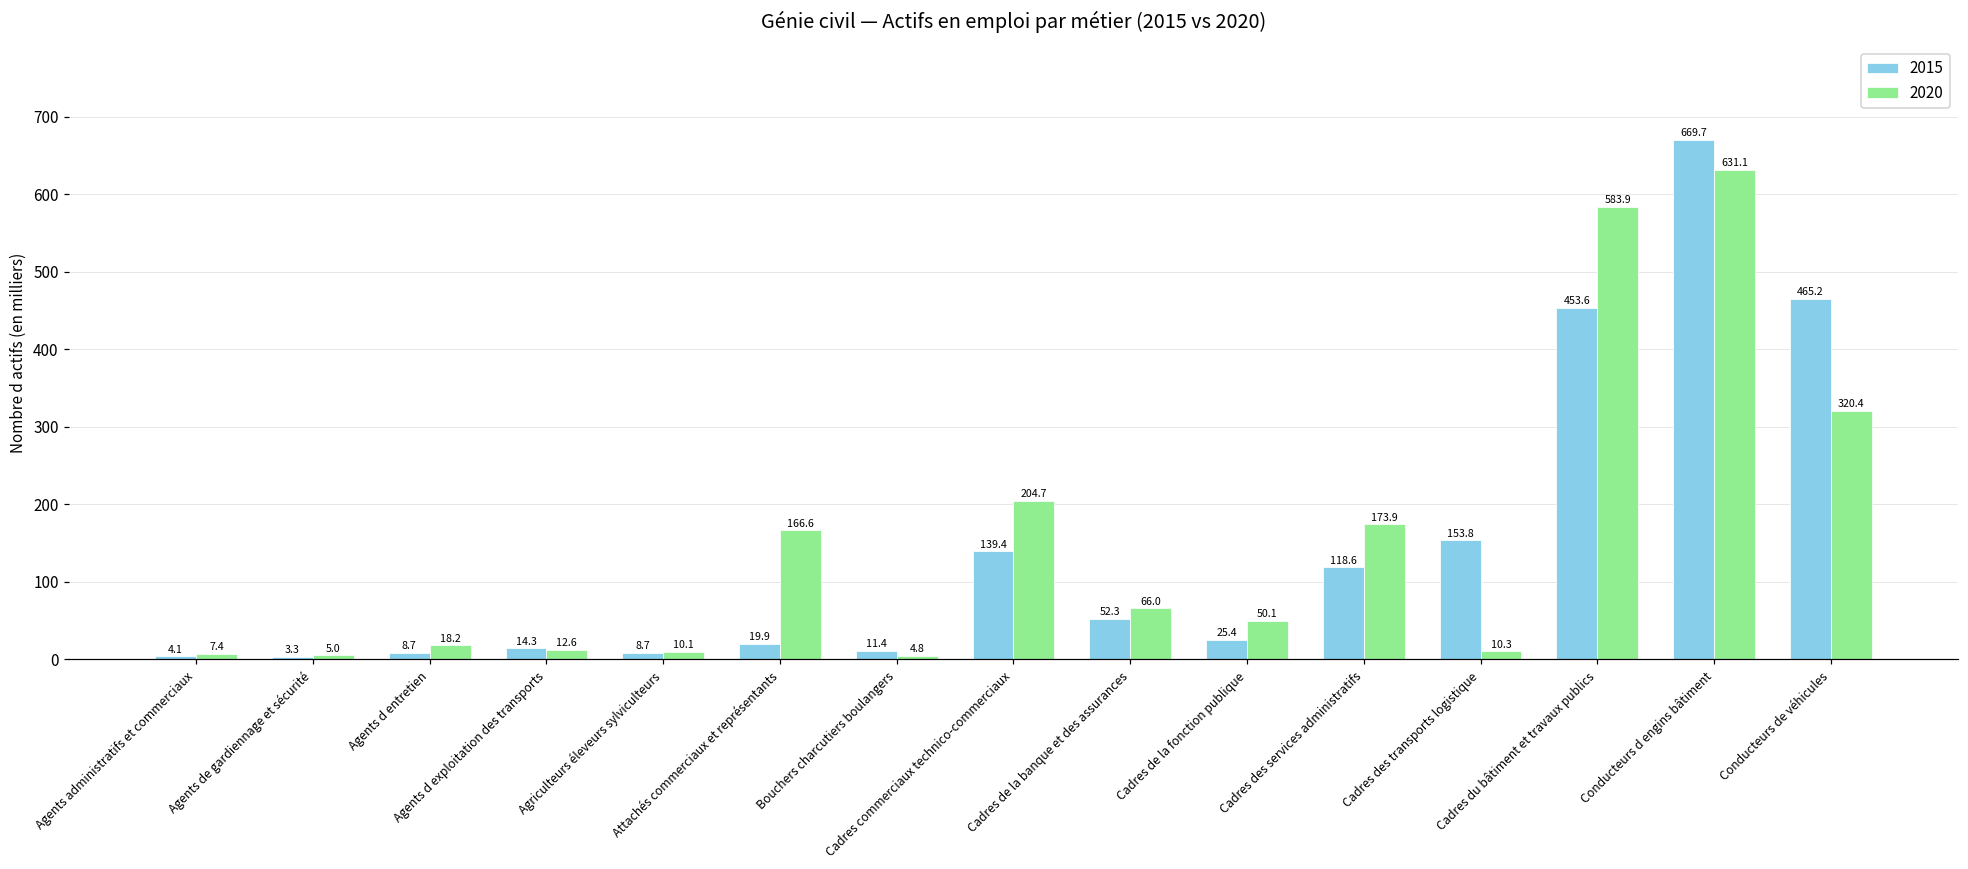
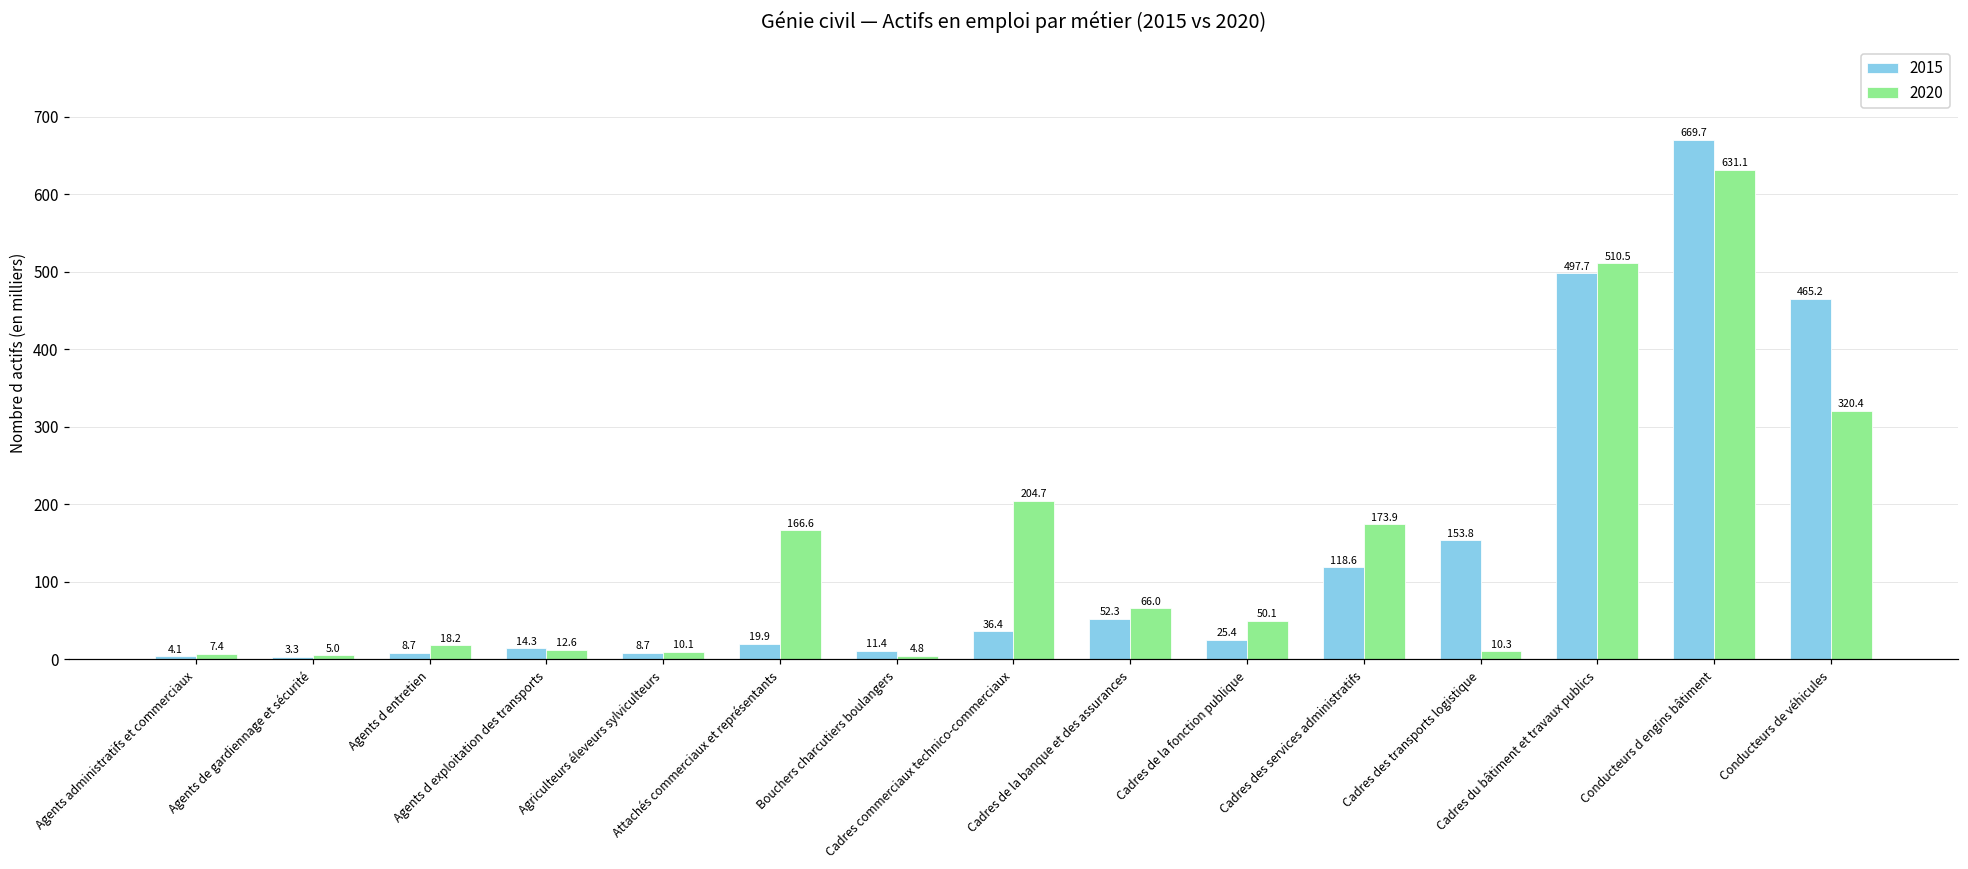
  {
    "2015": {
      "Agents administratifs et commerciaux": 4.1,
      "Agents de gardiennage et sécurité": 3.3,
      "Agents d entretien": 8.7,
      "Agents d exploitation des transports": 14.3,
      "Agriculteurs éleveurs sylviculteurs": 8.7,
      "Attachés commerciaux et représentants": 19.9,
      "Bouchers charcutiers boulangers": 11.4,
-     "Cadres commerciaux technico-commerciaux": 139.4,
+     "Cadres commerciaux technico-commerciaux": 36.4,
      "Cadres de la banque et des assurances": 52.3,
      "Cadres de la fonction publique": 25.4,
      "Cadres des services administratifs": 118.6,
      "Cadres des transports logistique": 153.8,
-     "Cadres du bâtiment et travaux publics": 453.6,
+     "Cadres du bâtiment et travaux publics": 497.7,
      "Conducteurs d engins bâtiment": 669.7,
      "Conducteurs de véhicules": 465.2
    },
    "2020": {
      "Agents administratifs et commerciaux": 7.4,
      "Agents de gardiennage et sécurité": 5.0,
      "Agents d entretien": 18.2,
      "Agents d exploitation des transports": 12.6,
      "Agriculteurs éleveurs sylviculteurs": 10.1,
      "Attachés commerciaux et représentants": 166.6,
      "Bouchers charcutiers boulangers": 4.8,
      "Cadres commerciaux technico-commerciaux": 204.7,
      "Cadres de la banque et des assurances": 66.0,
      "Cadres de la fonction publique": 50.1,
      "Cadres des services administratifs": 173.9,
      "Cadres des transports logistique": 10.3,
-     "Cadres du bâtiment et travaux publics": 583.9,
+     "Cadres du bâtiment et travaux publics": 510.5,
      "Conducteurs d engins bâtiment": 631.1,
      "Conducteurs de véhicules": 320.4
    }
  }
